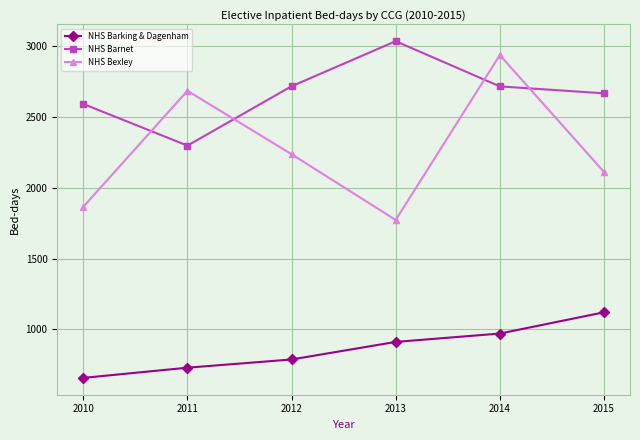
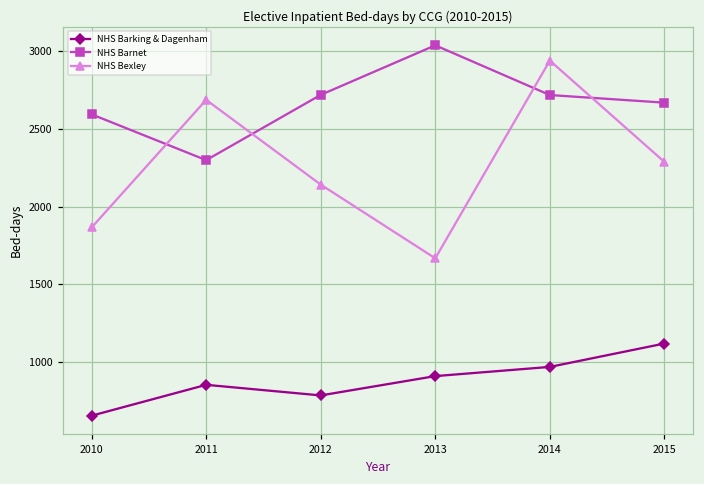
  {
    "NHS Barking & Dagenham": {
      "2010": 660,
-     "2011": 730,
+     "2011": 860,
      "2012": 790,
      "2013": 910,
      "2014": 970,
      "2015": 1120
    },
    "NHS Barnet": {
      "2010": 2590,
      "2011": 2300,
      "2012": 2720,
      "2013": 3040,
      "2014": 2720,
      "2015": 2670
    },
    "NHS Bexley": {
      "2010": 1870,
      "2011": 2690,
-     "2012": 2240,
-     "2013": 1770,
+     "2012": 2140,
+     "2013": 1670,
      "2014": 2940,
-     "2015": 2110
+     "2015": 2290
    }
  }
